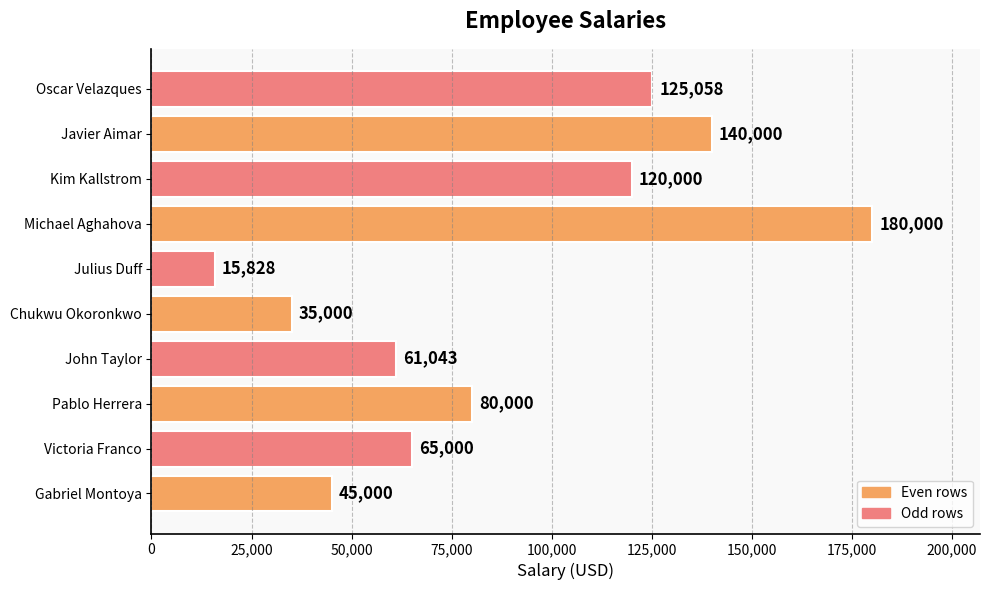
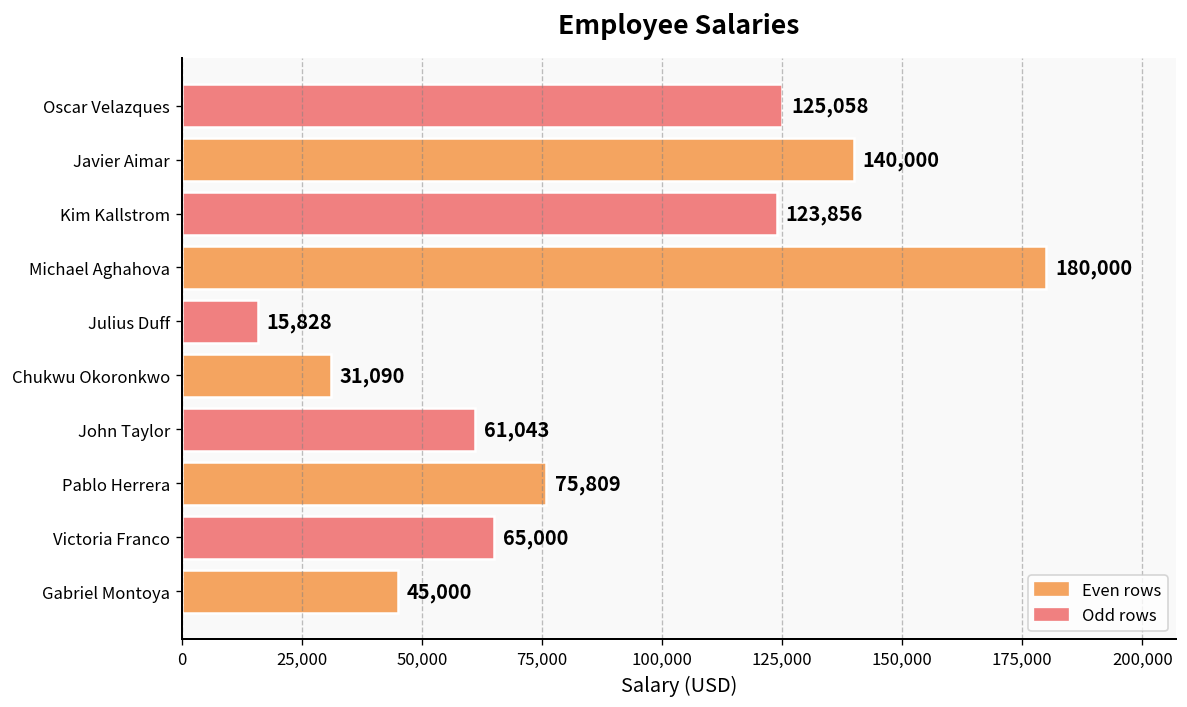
  {
    "Oscar Velazques": "125,058",
    "Javier Aimar": "140,000",
-   "Kim Kallstrom": "120,000",
+   "Kim Kallstrom": "123,856",
    "Michael Aghahova": "180,000",
    "Julius Duff": "15,828",
-   "Chukwu Okoronkwo": "35,000",
+   "Chukwu Okoronkwo": "31,090",
    "John Taylor": "61,043",
-   "Pablo Herrera": "80,000",
+   "Pablo Herrera": "75,809",
    "Victoria Franco": "65,000",
    "Gabriel Montoya": "45,000"
  }
